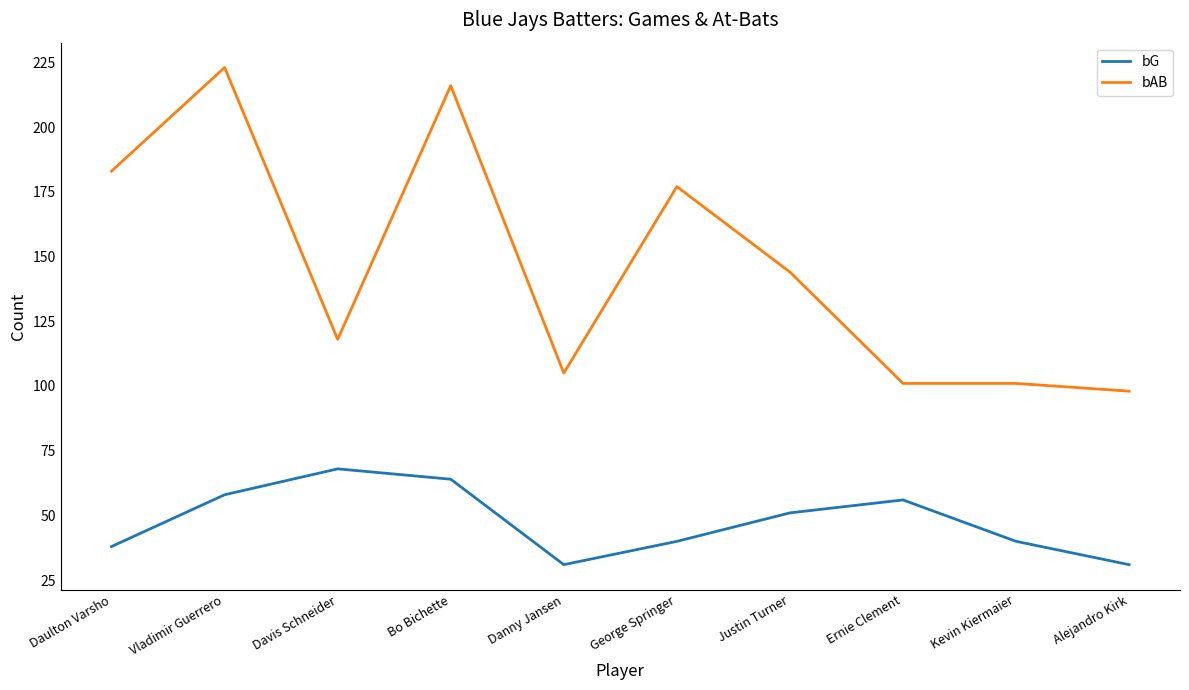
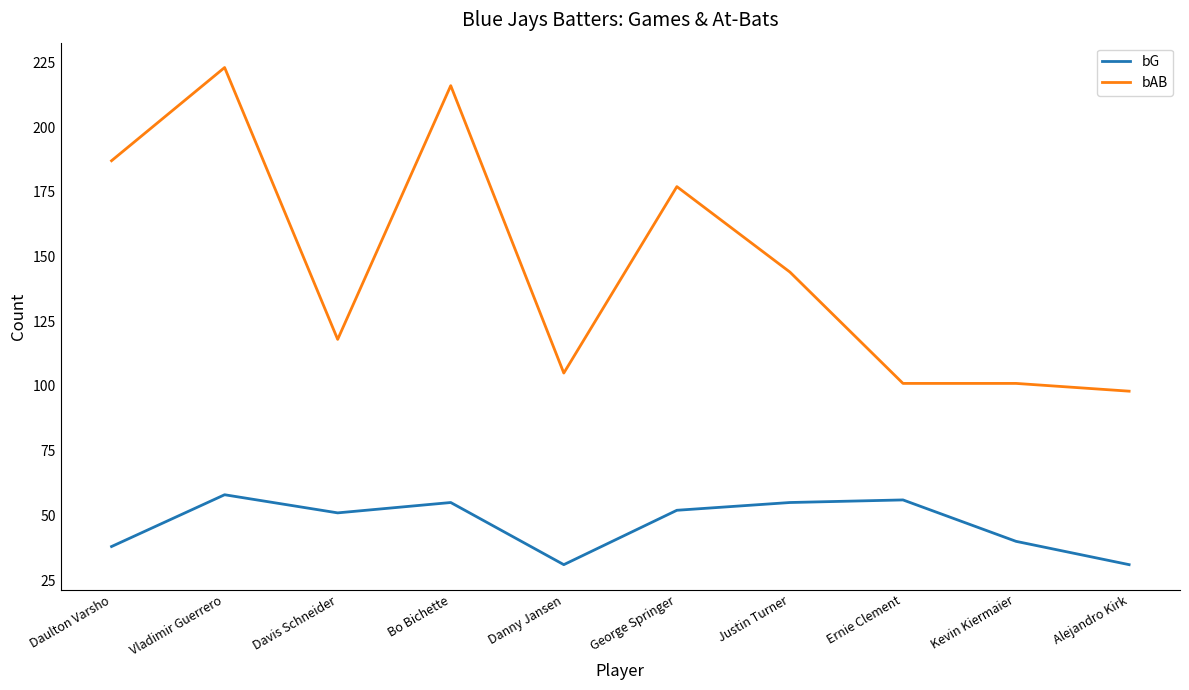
  {
    "bG": {
      "Daulton Varsho": 38,
      "Vladimir Guerrero": 58,
-     "Davis Schneider": 68,
-     "Bo Bichette": 64,
+     "Davis Schneider": 51,
+     "Bo Bichette": 55,
      "Danny Jansen": 31,
-     "George Springer": 40,
-     "Justin Turner": 51,
+     "George Springer": 52,
+     "Justin Turner": 55,
      "Ernie Clement": 56,
      "Kevin Kiermaier": 40,
      "Alejandro Kirk": 31
    },
    "bAB": {
-     "Daulton Varsho": 183,
+     "Daulton Varsho": 187,
      "Vladimir Guerrero": 223,
      "Davis Schneider": 118,
      "Bo Bichette": 216,
      "Danny Jansen": 105,
      "George Springer": 177,
      "Justin Turner": 144,
      "Ernie Clement": 101,
      "Kevin Kiermaier": 101,
      "Alejandro Kirk": 98
    }
  }
